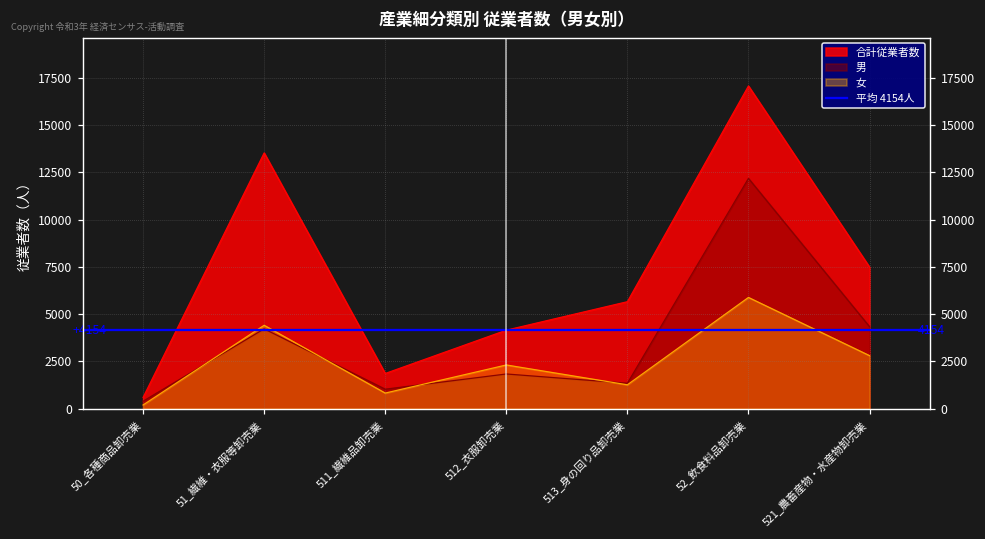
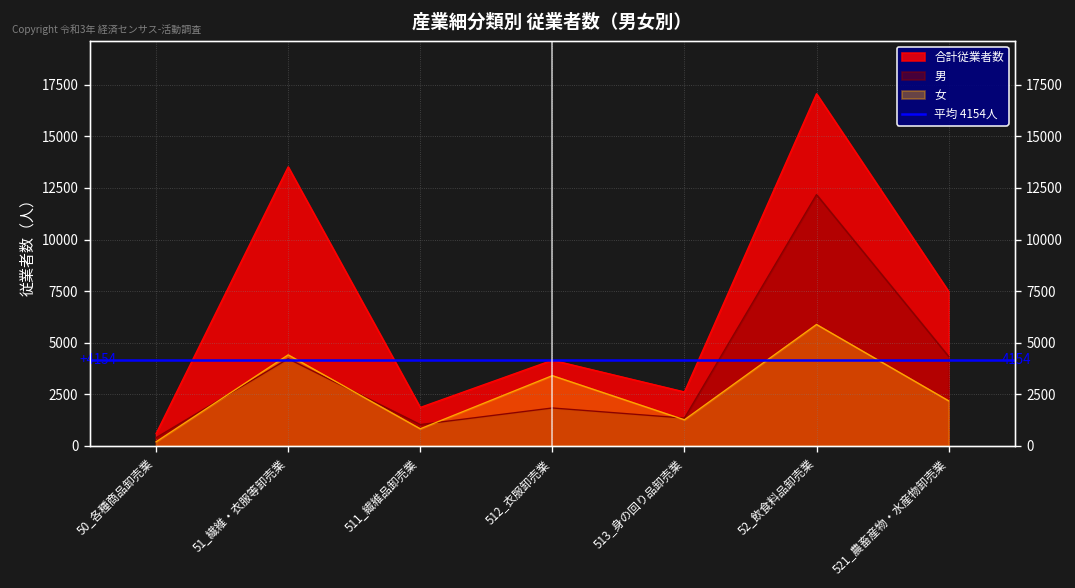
  {
    "合計従業者数": {
      "50_各種商品卸売業": 600,
      "51_繊維・衣服等卸売業": 13500,
      "511_繊維品卸売業": 1900,
      "512_衣服卸売業": 4200,
-     "513_身の回り品卸売業": 5700,
+     "513_身の回り品卸売業": 2600,
      "52_飲食料品卸売業": 17100,
      "521_農畜産物・水産物卸売業": 7500
    },
    "男": {
      "50_各種商品卸売業": 400,
      "51_繊維・衣服等卸売業": 4200,
      "511_繊維品卸売業": 1000,
      "512_衣服卸売業": 1800,
      "52_飲食料品卸売業": 12200,
      "521_農畜産物・水産物卸売業": 4300
    },
    "女": {
      "50_各種商品卸売業": 200,
      "51_繊維・衣服等卸売業": 4400,
      "511_繊維品卸売業": 800,
-     "512_衣服卸売業": 2300,
+     "512_衣服卸売業": 3400,
      "52_飲食料品卸売業": 5900,
-     "521_農畜産物・水産物卸売業": 2800
+     "521_農畜産物・水産物卸売業": 2200
    }
  }
